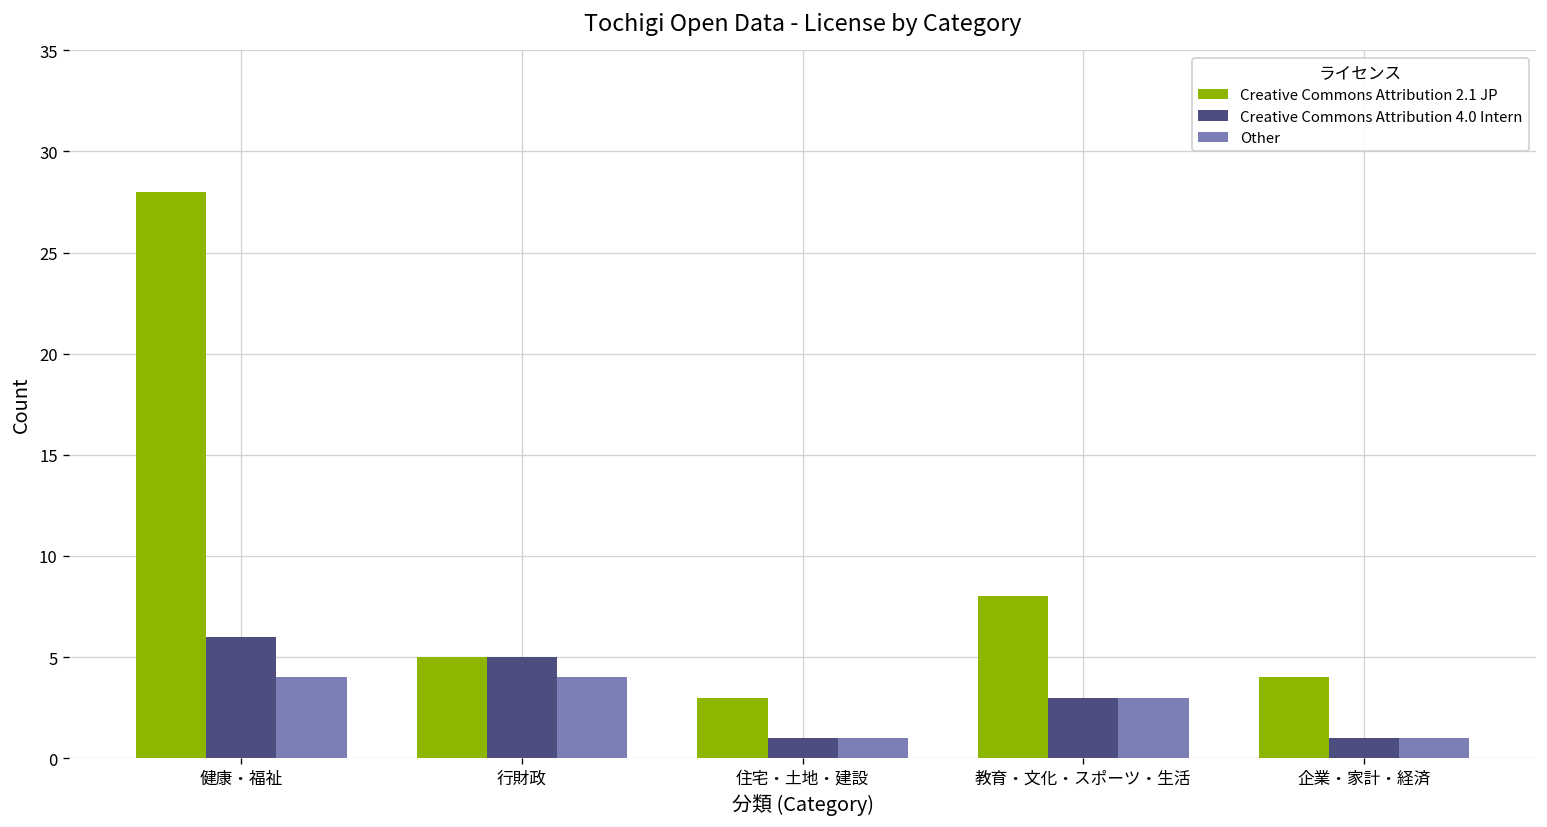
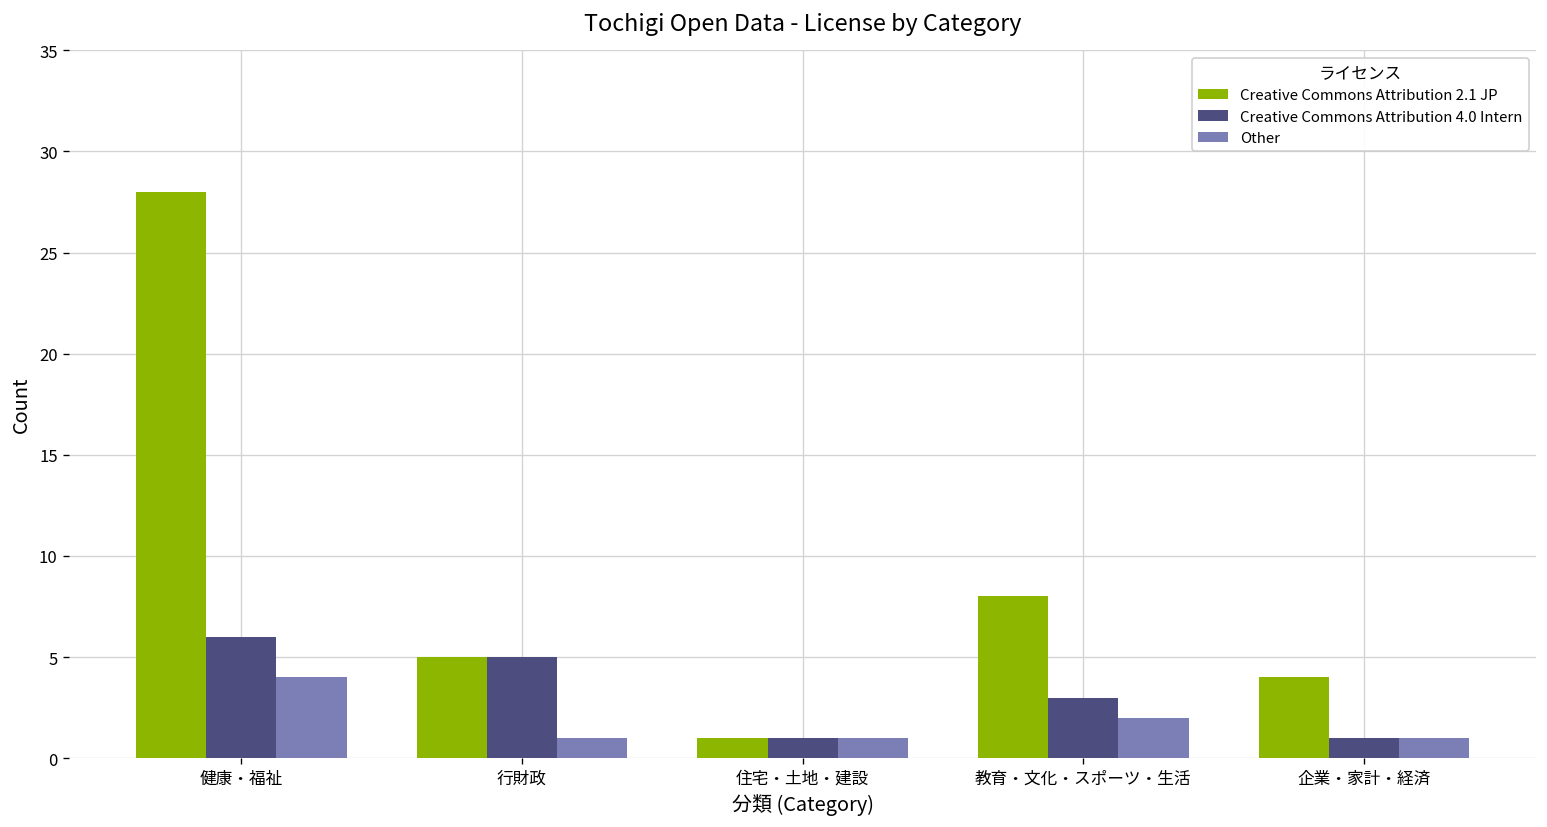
  {
    "Creative Commons Attribution 2.1 JP": {
      "健康・福祉": 28,
      "行財政": 5,
-     "住宅・土地・建設": 3,
+     "住宅・土地・建設": 1,
      "教育・文化・スポーツ・生活": 8,
      "企業・家計・経済": 4
    },
    "Creative Commons Attribution 4.0 Intern": {
      "健康・福祉": 6,
      "行財政": 5,
      "住宅・土地・建設": 1,
      "教育・文化・スポーツ・生活": 3,
      "企業・家計・経済": 1
    },
    "Other": {
      "健康・福祉": 4,
-     "行財政": 4,
+     "行財政": 1,
      "住宅・土地・建設": 1,
-     "教育・文化・スポーツ・生活": 3,
+     "教育・文化・スポーツ・生活": 2,
      "企業・家計・経済": 1
    }
  }
